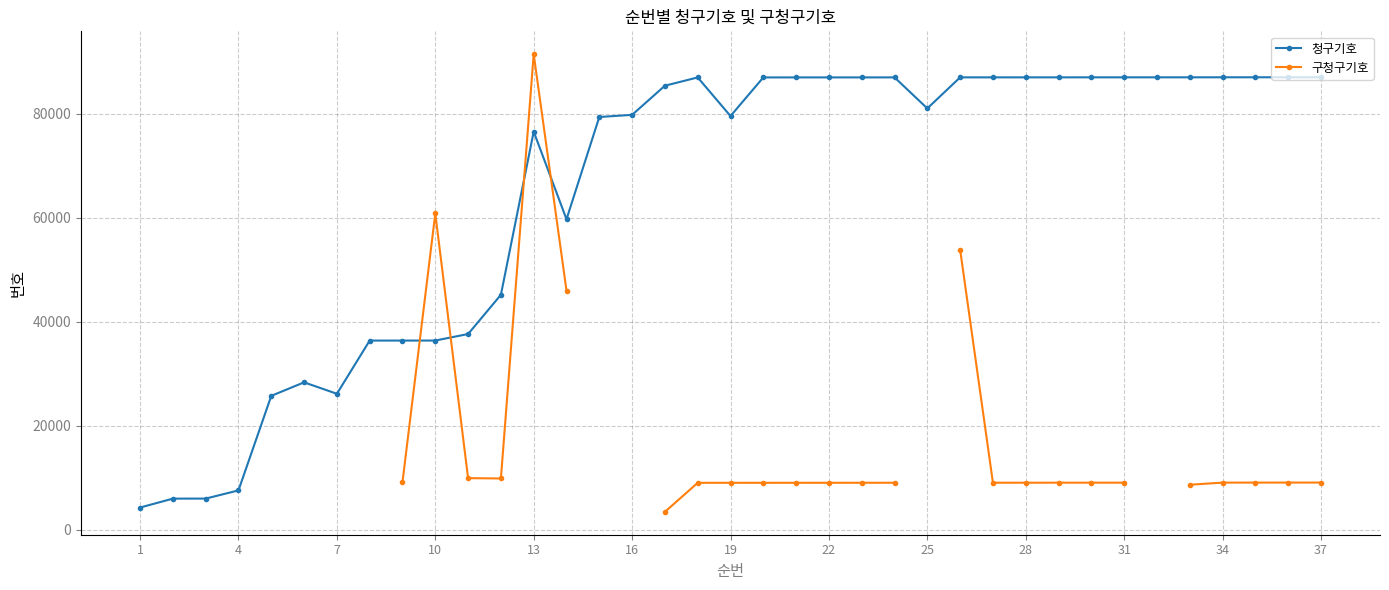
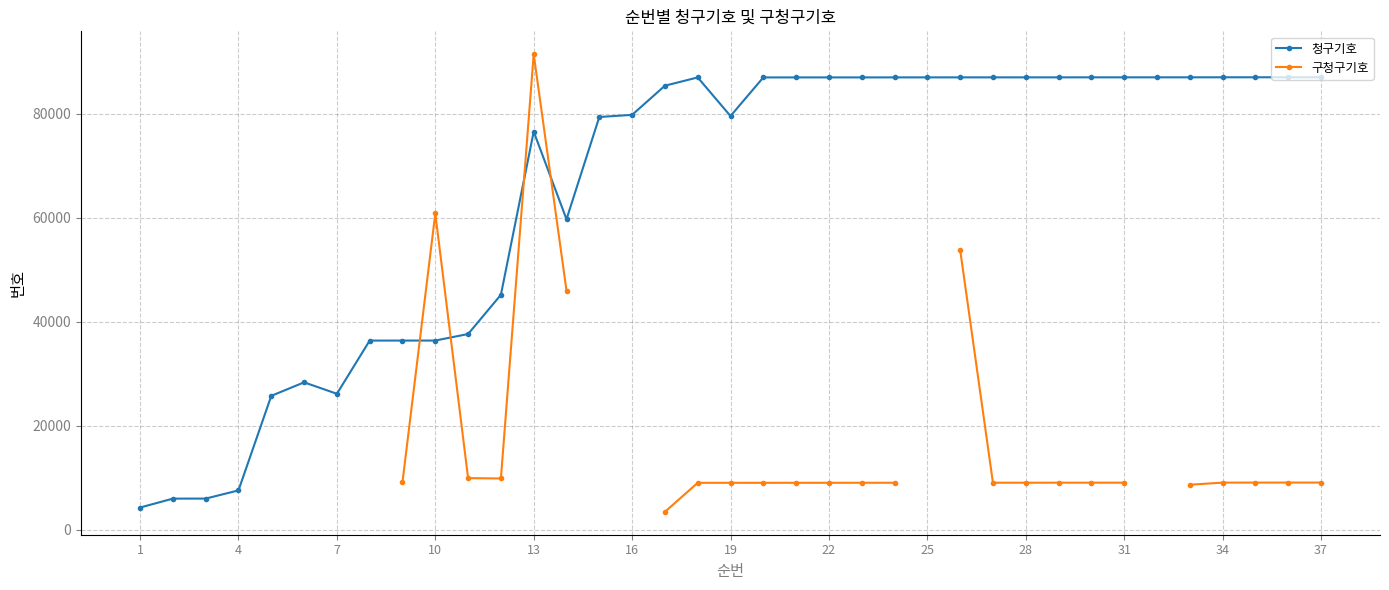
  {
    "청구기호": {
      "1": 4000,
      "4": 8000,
      "7": 26000,
      "10": 36000,
      "13": 77000,
      "16": 80000,
      "19": 80000,
      "22": 87000,
-     "25": 81000,
+     "25": 87000,
      "28": 87000,
      "31": 87000,
      "34": 87000
    },
    "구청구기호": {
      "31": 9000,
      "37": 9000
    }
  }
